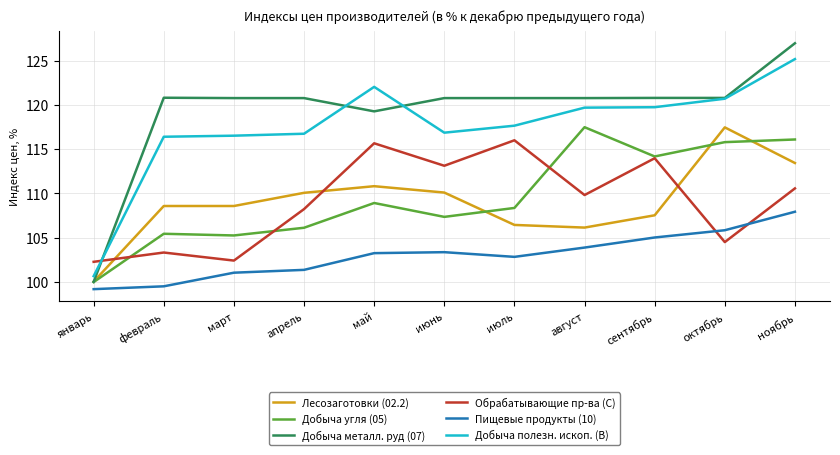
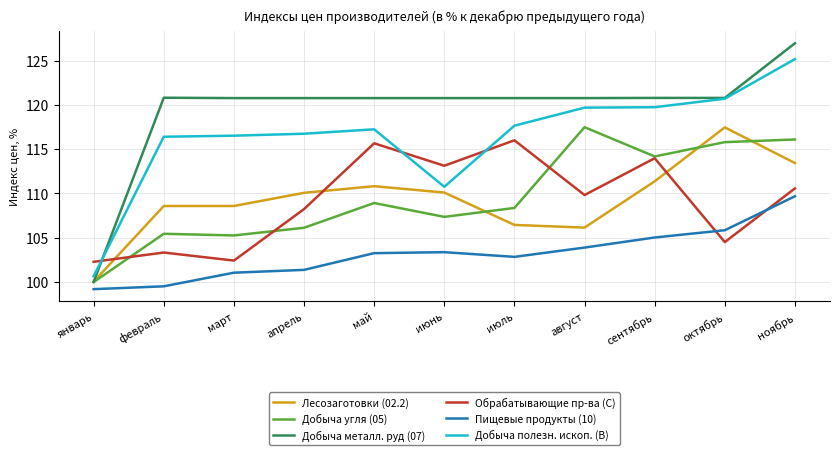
  {
    "Лесозаготовки (02.2)": {
      "февраль": 109,
      "март": 109,
      "апрель": 110,
      "май": 111,
      "июнь": 110,
      "июль": 106,
      "август": 106,
-     "сентябрь": 108,
+     "сентябрь": 111,
      "октябрь": 117,
      "ноябрь": 113
    },
    "Добыча угля (05)": {
      "февраль": 105,
      "март": 105,
      "апрель": 106,
      "май": 109,
      "июнь": 107,
      "июль": 108,
      "август": 117,
      "октябрь": 116,
      "ноябрь": 116
    },
    "Добыча металл. руд (07)": {
      "февраль": 121,
      "март": 121,
      "апрель": 121,
-     "май": 119,
+     "май": 121,
      "июнь": 121,
      "июль": 121,
      "август": 121,
      "сентябрь": 121,
      "ноябрь": 127
    },
    "Обрабатывающие пр-ва (C)": {
      "январь": 102,
      "февраль": 103,
      "март": 102,
      "апрель": 108,
      "май": 116,
      "июнь": 113,
      "июль": 116,
      "август": 110,
      "октябрь": 104,
      "ноябрь": 111
    },
    "Пищевые продукты (10)": {
      "январь": 99,
      "февраль": 99,
      "март": 101,
      "апрель": 101,
      "май": 103,
      "июнь": 103,
      "июль": 103,
      "август": 104,
      "сентябрь": 105,
      "октябрь": 106,
-     "ноябрь": 108
+     "ноябрь": 110
    },
    "Добыча полезн. ископ. (B)": {
      "январь": 101,
      "февраль": 116,
      "март": 117,
      "апрель": 117,
-     "май": 122,
-     "июнь": 117,
+     "май": 117,
+     "июнь": 111,
      "июль": 118,
      "август": 120,
      "сентябрь": 120,
      "ноябрь": 125
    }
  }
